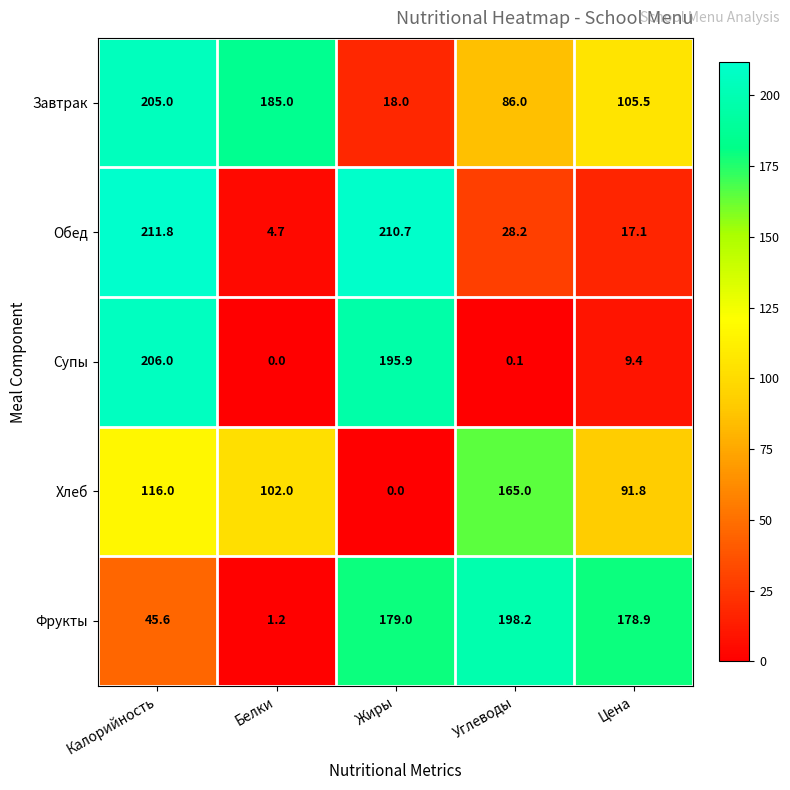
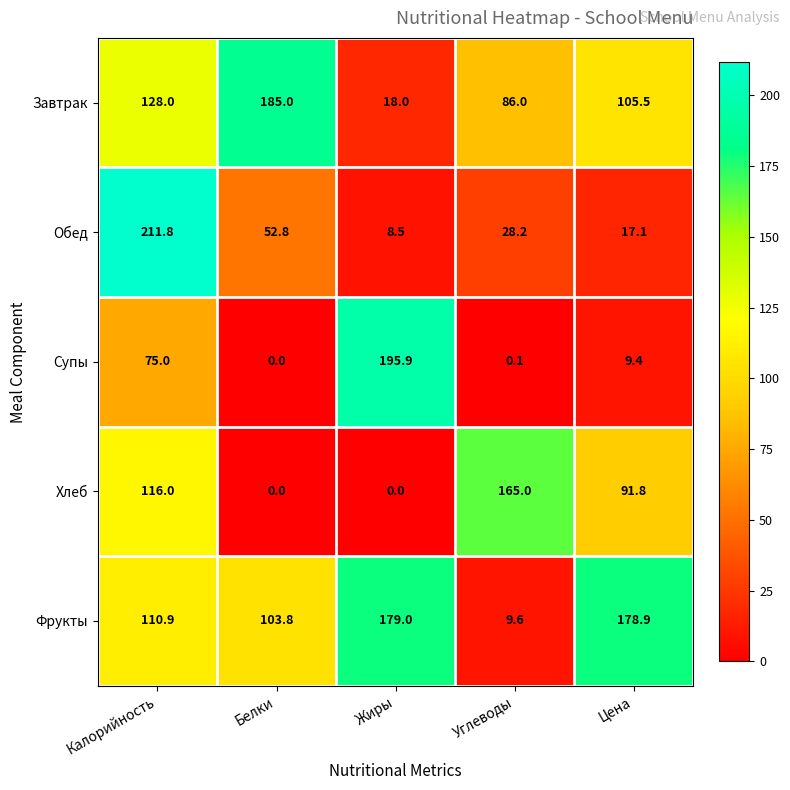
  {
    "Завтрак": {
-     "Калорийность": 205.0,
+     "Калорийность": 128.0,
      "Белки": 185.0,
      "Жиры": 18.0,
      "Углеводы": 86.0,
      "Цена": 105.5
    },
    "Обед": {
      "Калорийность": 211.8,
-     "Белки": 4.7,
-     "Жиры": 210.7,
+     "Белки": 52.8,
+     "Жиры": 8.5,
      "Углеводы": 28.2,
      "Цена": 17.1
    },
    "Супы": {
-     "Калорийность": 206.0,
+     "Калорийность": 75.0,
      "Белки": 0.0,
      "Жиры": 195.9,
      "Углеводы": 0.1,
      "Цена": 9.4
    },
    "Хлеб": {
      "Калорийность": 116.0,
-     "Белки": 102.0,
+     "Белки": 0.0,
      "Жиры": 0.0,
      "Углеводы": 165.0,
      "Цена": 91.8
    },
    "Фрукты": {
-     "Калорийность": 45.6,
-     "Белки": 1.2,
+     "Калорийность": 110.9,
+     "Белки": 103.8,
      "Жиры": 179.0,
-     "Углеводы": 198.2,
+     "Углеводы": 9.6,
      "Цена": 178.9
    }
  }
